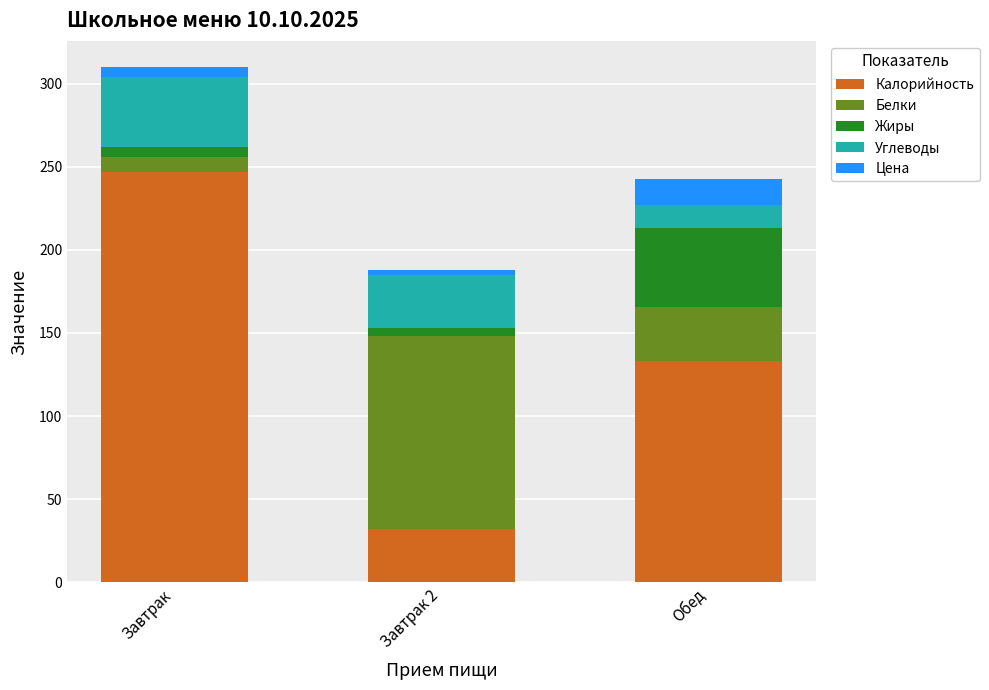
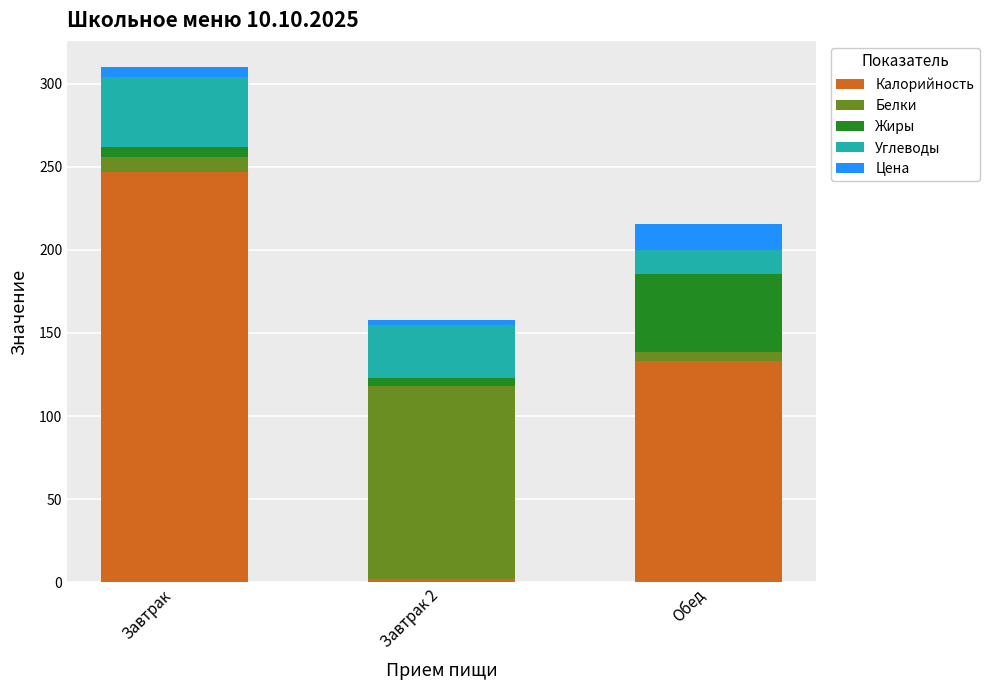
  {
    "Калорийность": {
      "Завтрак": 247,
-     "Завтрак 2": 32,
+     "Завтрак 2": 2,
      "Обед": 133
    },
    "Белки": {
      "Завтрак": 9,
      "Завтрак 2": 116,
-     "Обед": 33
+     "Обед": 6
    },
    "Жиры": {
      "Завтрак": 6,
      "Завтрак 2": 5,
      "Обед": 47
    },
    "Углеводы": {
      "Завтрак": 42,
      "Завтрак 2": 32,
      "Обед": 14
    },
    "Цена": {
      "Завтрак": 6,
      "Завтрак 2": 3,
      "Обед": 16
    }
  }
